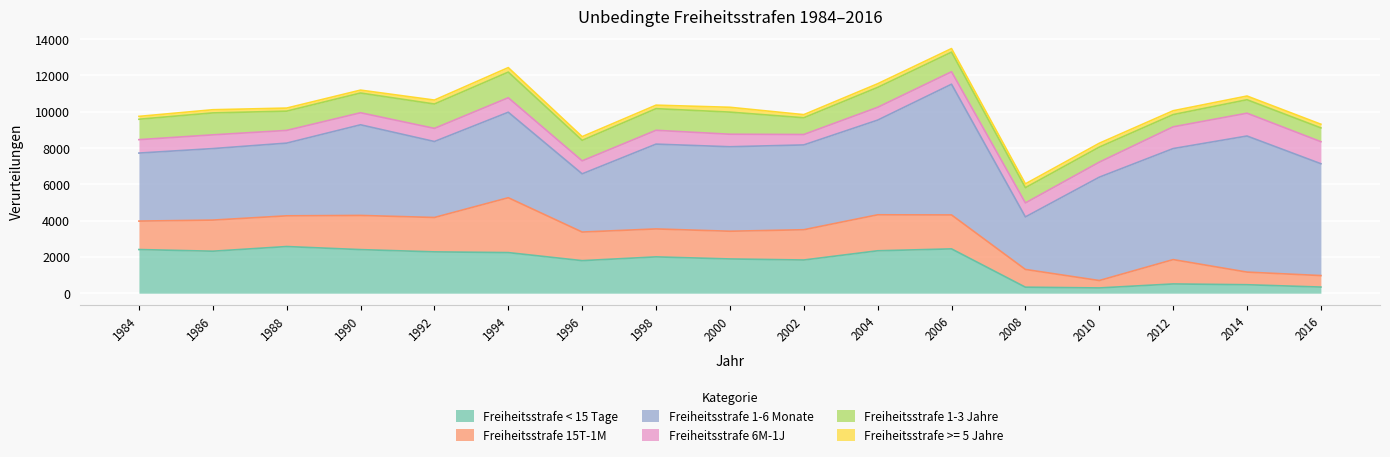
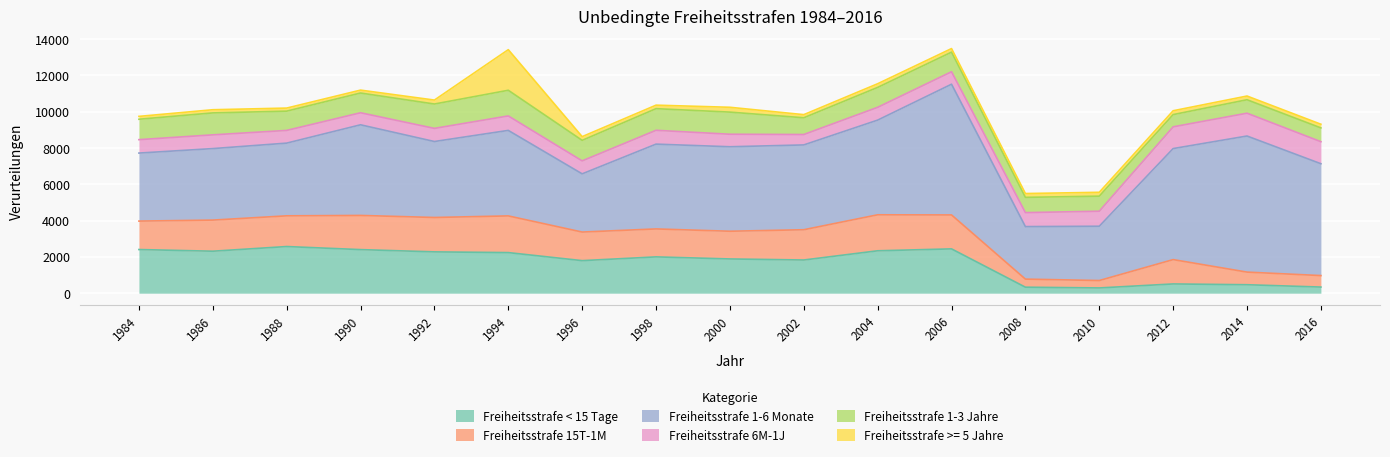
  {
    "Freiheitsstrafe < 15 Tage": {
      "1984": 2400,
      "1986": 2300,
      "1988": 2600,
      "1990": 2400,
      "1992": 2300,
      "1994": 2200,
      "1996": 1800,
      "1998": 2000,
      "2000": 1900,
      "2002": 1800,
      "2004": 2300,
      "2006": 2400,
      "2008": 300,
      "2010": 300,
      "2012": 500,
      "2014": 500,
      "2016": 300
    },
    "Freiheitsstrafe 15T-1M": {
      "1984": 1600,
      "1986": 1700,
      "1988": 1700,
      "1990": 1900,
      "1992": 1900,
-     "1994": 3000,
+     "1994": 2000,
      "1996": 1600,
      "1998": 1500,
      "2000": 1500,
      "2002": 1700,
      "2004": 2000,
      "2006": 1900,
-     "2008": 1000,
+     "2008": 400,
      "2010": 400,
      "2012": 1300,
      "2014": 700,
      "2016": 600
    },
    "Freiheitsstrafe 1-6 Monate": {
      "1984": 3700,
      "1986": 3900,
      "1988": 4000,
      "1990": 5000,
      "1992": 4200,
      "1994": 4700,
      "1996": 3200,
      "1998": 4700,
      "2000": 4700,
      "2002": 4700,
      "2004": 5200,
      "2006": 7200,
      "2008": 2900,
-     "2010": 5700,
+     "2010": 3000,
      "2012": 6100,
      "2014": 7500,
      "2016": 6200
    },
    "Freiheitsstrafe 6M-1J": {
      "1984": 700,
      "1986": 800,
      "1988": 700,
      "1990": 700,
      "1992": 700,
      "1994": 800,
      "1996": 700,
      "1998": 800,
      "2000": 700,
      "2002": 600,
      "2004": 700,
      "2006": 700,
      "2008": 800,
      "2010": 800,
      "2012": 1200,
      "2014": 1300,
      "2016": 1200
    },
    "Freiheitsstrafe 1-3 Jahre": {
      "1984": 1100,
      "1986": 1200,
      "1988": 1100,
      "1990": 1100,
      "1992": 1300,
      "1994": 1400,
      "1996": 1100,
      "1998": 1200,
      "2000": 1200,
      "2002": 900,
      "2004": 1100,
      "2006": 1100,
      "2008": 800,
      "2010": 800,
      "2012": 700,
      "2014": 700,
      "2016": 800
    },
    "Freiheitsstrafe >= 5 Jahre": {
      "1984": 200,
      "1986": 200,
      "1988": 200,
      "1990": 200,
      "1992": 200,
-     "1994": 200,
+     "1994": 2200,
      "1996": 200,
      "1998": 200,
      "2000": 300,
      "2002": 200,
      "2004": 200,
      "2006": 200,
      "2008": 200,
      "2010": 200,
      "2012": 200,
      "2014": 200,
      "2016": 200
    }
  }
